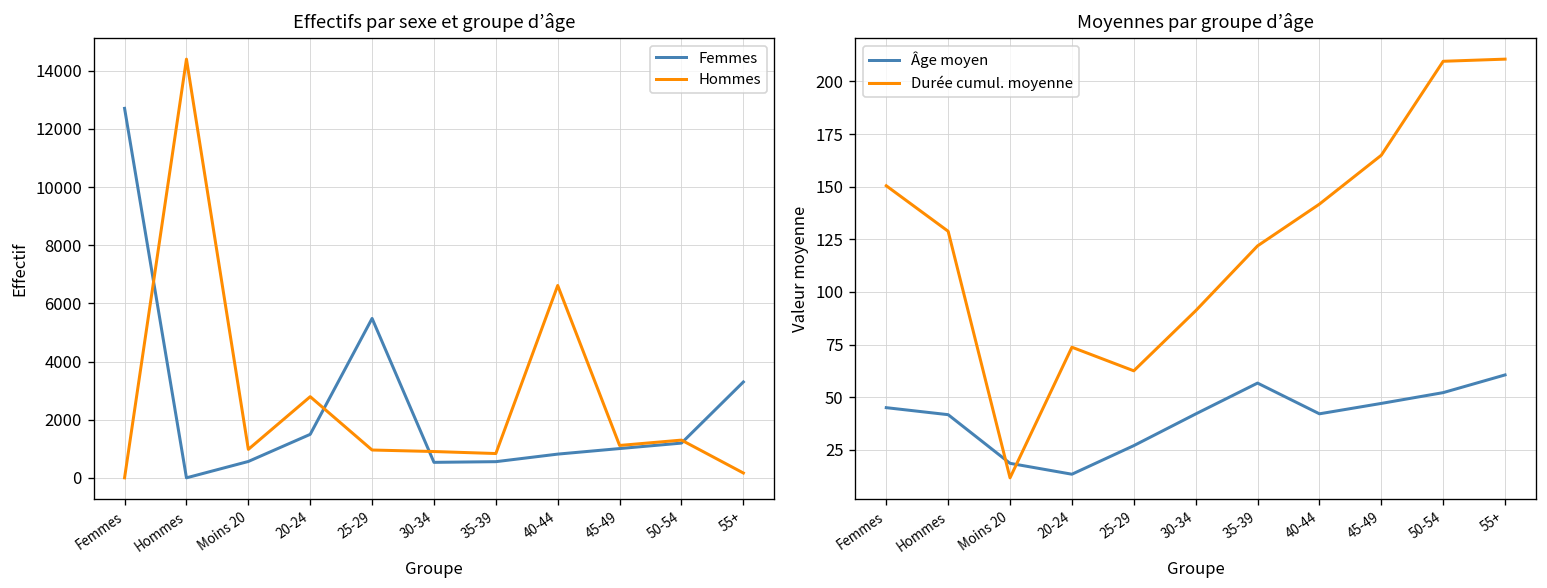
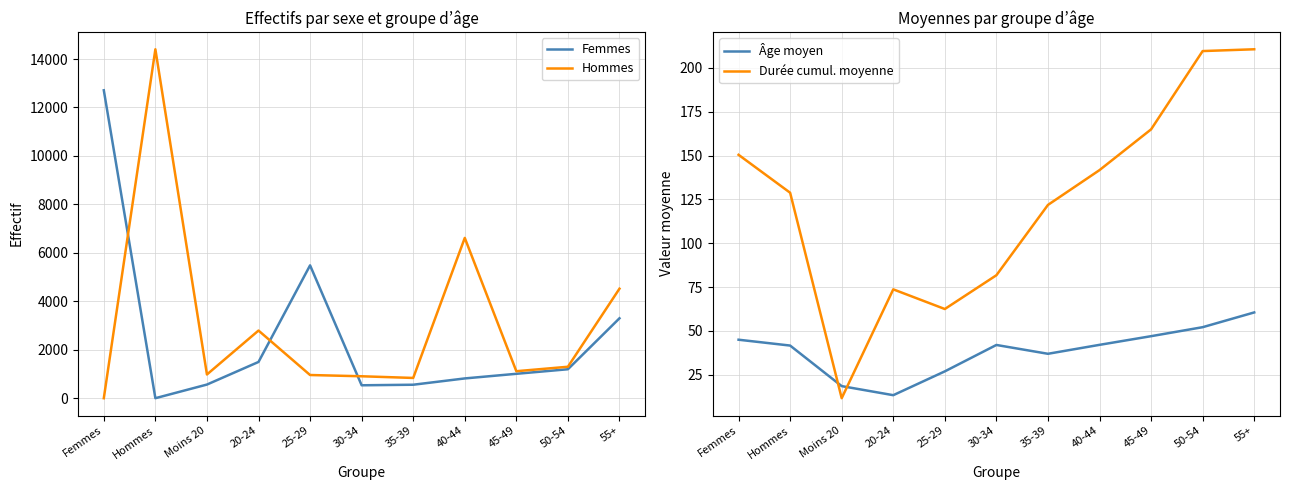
  {
    "Effectifs par sexe et groupe d’âge": {
      "Femmes": {
        "Femmes": 12700,
        "Hommes": 0,
        "Moins 20": 600,
        "20-24": 1500,
        "25-29": 5500,
        "30-34": 500,
        "35-39": 600,
        "40-44": 800,
        "45-49": 1000,
        "55+": 3300
      },
      "Hommes": {
        "Femmes": 0,
        "Hommes": 14400,
        "Moins 20": 1000,
        "20-24": 2800,
        "25-29": 1000,
        "30-34": 900,
        "35-39": 800,
        "40-44": 6600,
        "45-49": 1100,
-       "55+": 200
+       "55+": 4500
      }
    },
    "Moyennes par groupe d’âge": {
      "Âge moyen": {
        "Femmes": 45,
        "Hommes": 42,
        "Moins 20": 19,
        "20-24": 13,
        "25-29": 27,
        "30-34": 42,
-       "35-39": 57,
+       "35-39": 37,
        "40-44": 42,
        "45-49": 47,
        "50-54": 52,
        "55+": 61
      },
      "Durée cumul. moyenne": {
        "Femmes": 150,
        "Hommes": 129,
        "Moins 20": 12,
        "20-24": 74,
        "25-29": 63,
-       "30-34": 91,
+       "30-34": 82,
        "35-39": 122,
        "40-44": 142,
        "45-49": 165,
        "50-54": 210,
        "55+": 211
      }
    }
  }
